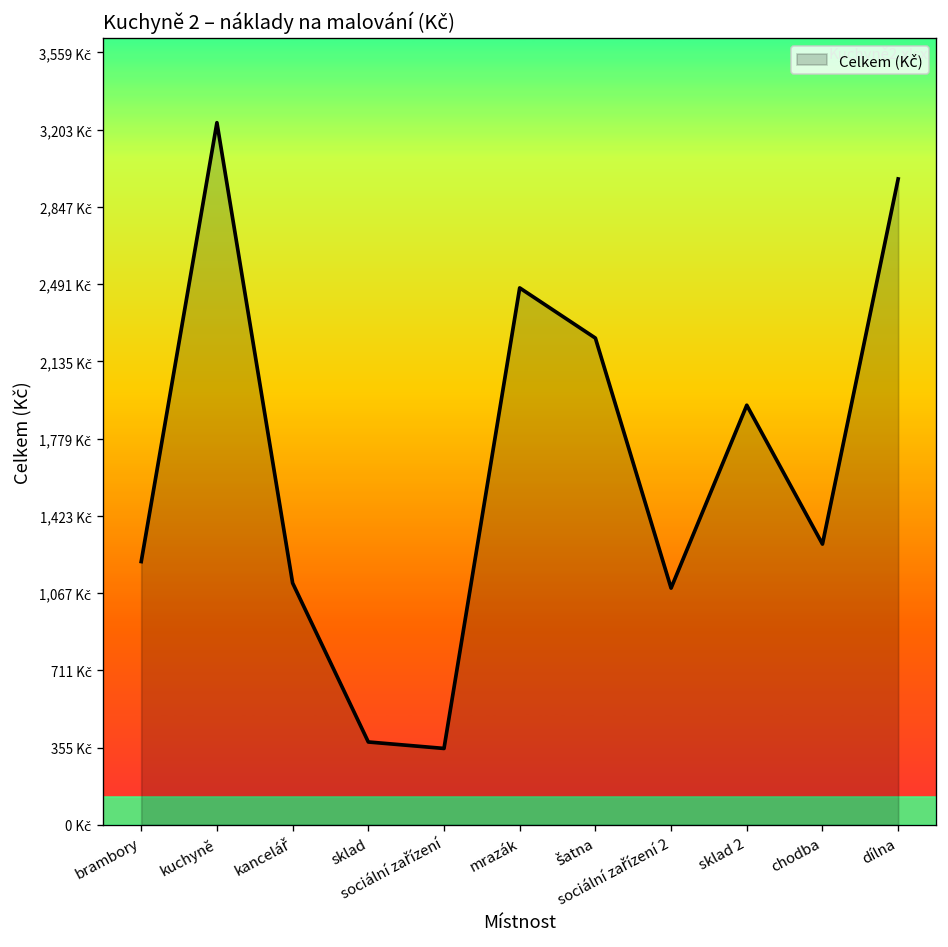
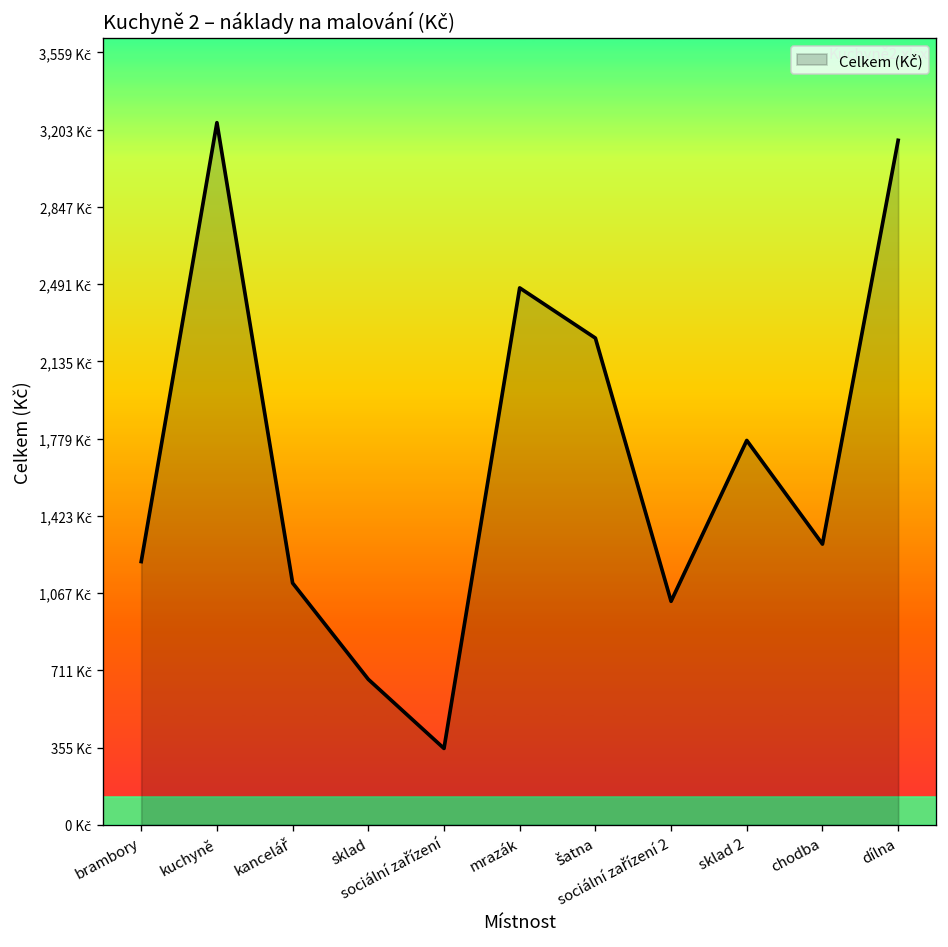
  {
    "brambory": "1,210 Kč",
    "kuchyně": "3,240 Kč",
    "kancelář": "1,110 Kč",
-   "sklad": "380 Kč",
+   "sklad": "670 Kč",
    "sociální zařízení": "350 Kč",
    "mrazák": "2,470 Kč",
    "šatna": "2,240 Kč",
-   "sociální zařízení 2": "1,090 Kč",
-   "sklad 2": "1,930 Kč",
+   "sociální zařízení 2": "1,030 Kč",
+   "sklad 2": "1,770 Kč",
    "chodba": "1,290 Kč",
-   "dílna": "2,980 Kč"
+   "dílna": "3,150 Kč"
  }
